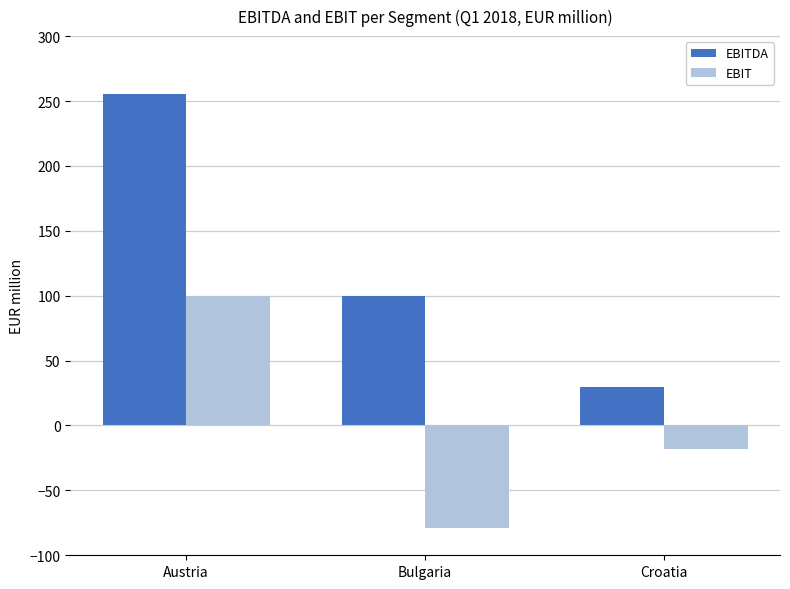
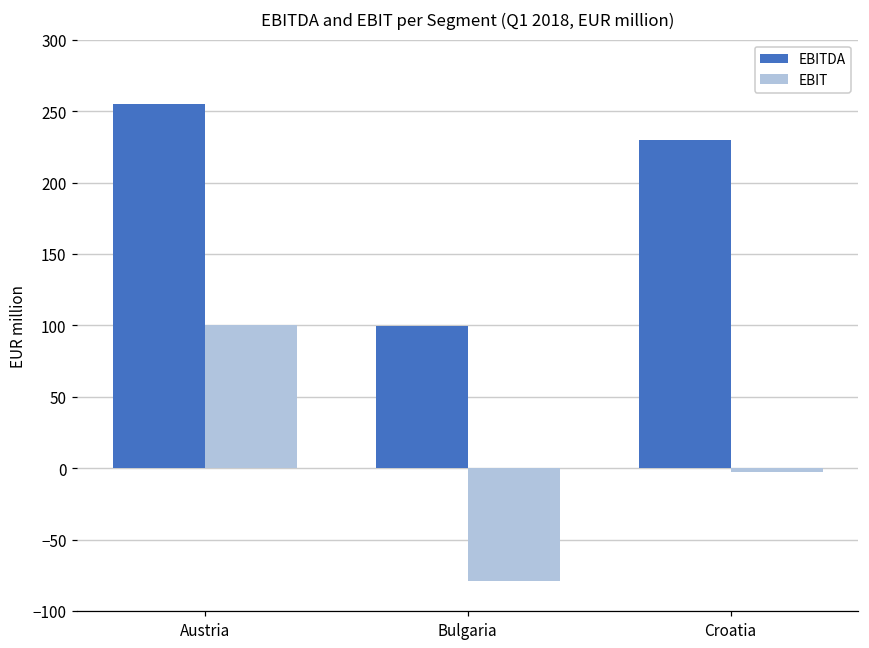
  {
    "EBITDA": {
      "Austria": 255,
      "Bulgaria": 100,
-     "Croatia": 30
+     "Croatia": 230
    },
    "EBIT": {
      "Austria": 100,
      "Bulgaria": -79,
-     "Croatia": -18
+     "Croatia": -2
    }
  }
